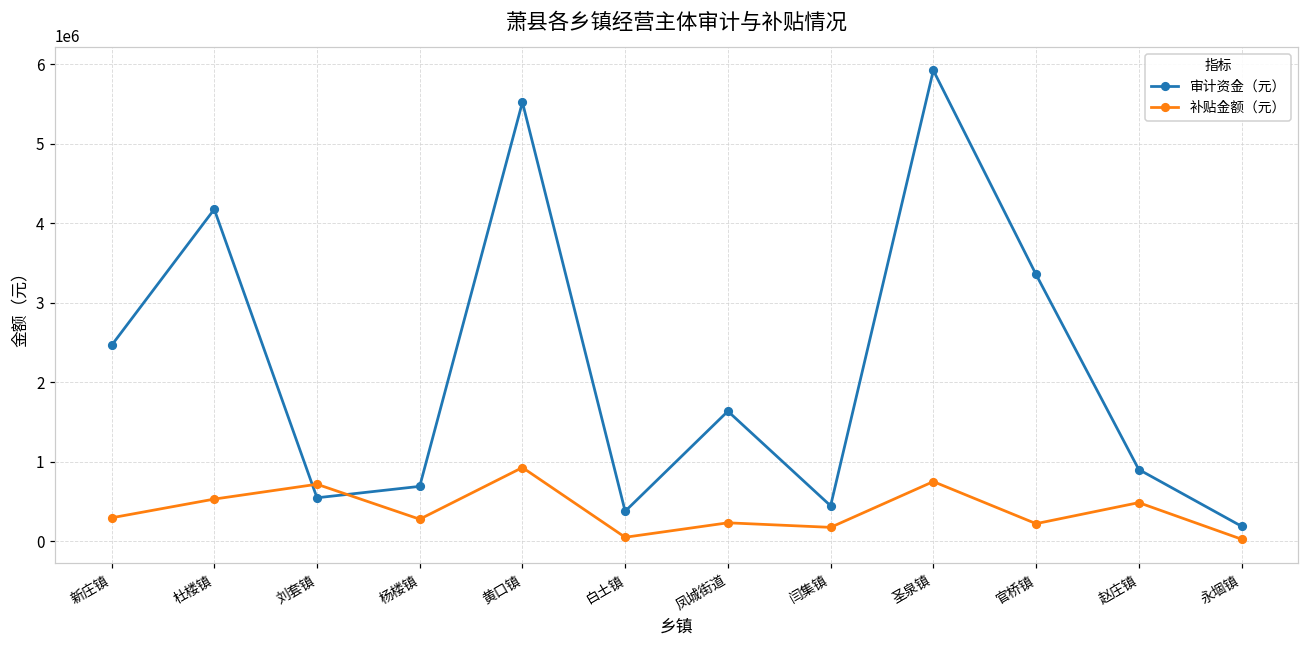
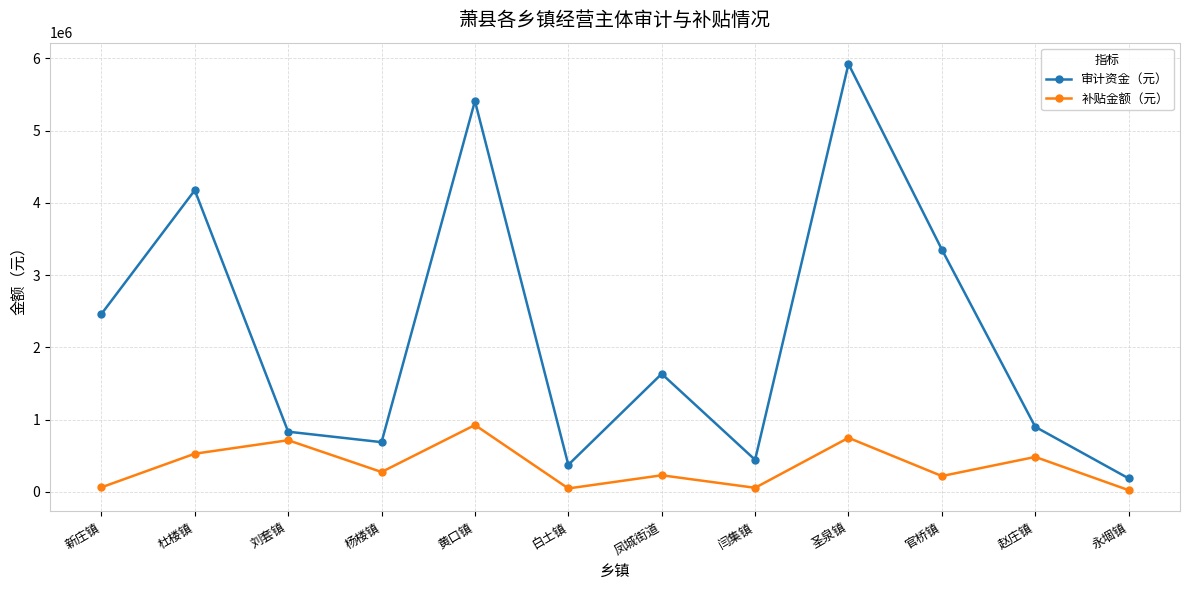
  {
    "审计资金（元）": {
      "新庄镇": 2500000,
      "杜楼镇": 4200000,
-     "刘套镇": 500000,
+     "刘套镇": 800000,
      "杨楼镇": 700000,
-     "黄口镇": 5500000,
+     "黄口镇": 5400000,
      "白土镇": 400000,
      "凤城街道": 1600000,
      "闫集镇": 400000,
      "圣泉镇": 5900000,
      "官桥镇": 3400000,
      "赵庄镇": 900000,
      "永堌镇": 200000
    },
    "补贴金额（元）": {
-     "新庄镇": 300000,
+     "新庄镇": 100000,
      "杜楼镇": 500000,
      "刘套镇": 700000,
      "杨楼镇": 300000,
      "黄口镇": 900000,
      "白土镇": 0,
      "凤城街道": 200000,
-     "闫集镇": 200000,
+     "闫集镇": 100000,
      "圣泉镇": 700000,
      "官桥镇": 200000,
      "赵庄镇": 500000,
      "永堌镇": 0
    }
  }
